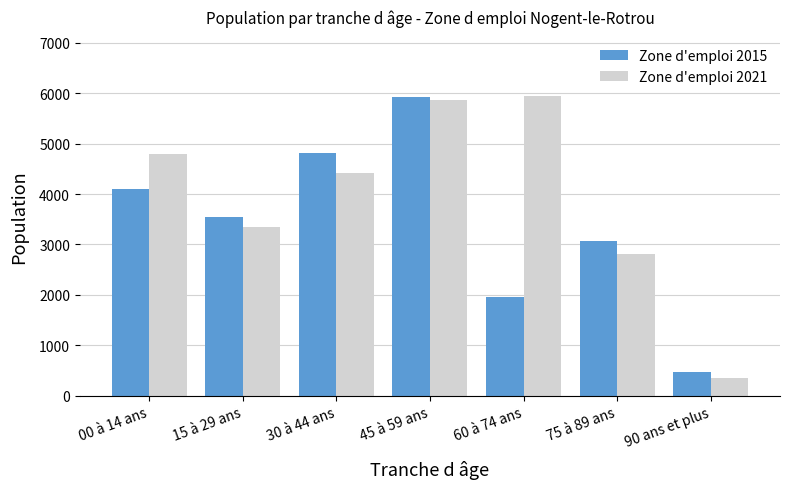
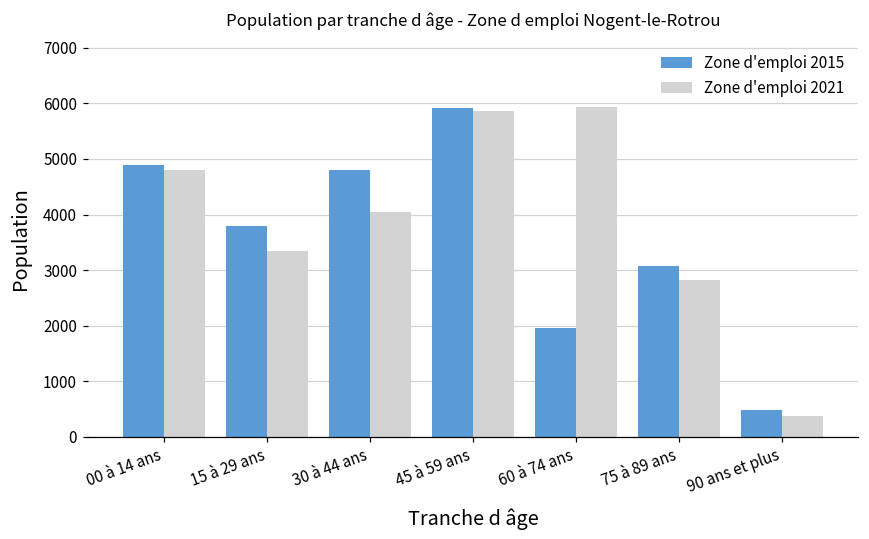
  {
    "Zone d'emploi 2015": {
-     "00 à 14 ans": 4100,
-     "15 à 29 ans": 3500,
+     "00 à 14 ans": 4900,
+     "15 à 29 ans": 3800,
      "30 à 44 ans": 4800,
      "45 à 59 ans": 5900,
      "60 à 74 ans": 2000,
      "75 à 89 ans": 3100,
      "90 ans et plus": 500
    },
    "Zone d'emploi 2021": {
      "00 à 14 ans": 4800,
      "15 à 29 ans": 3300,
-     "30 à 44 ans": 4400,
+     "30 à 44 ans": 4000,
      "45 à 59 ans": 5900,
      "60 à 74 ans": 5900,
      "75 à 89 ans": 2800,
      "90 ans et plus": 400
    }
  }
